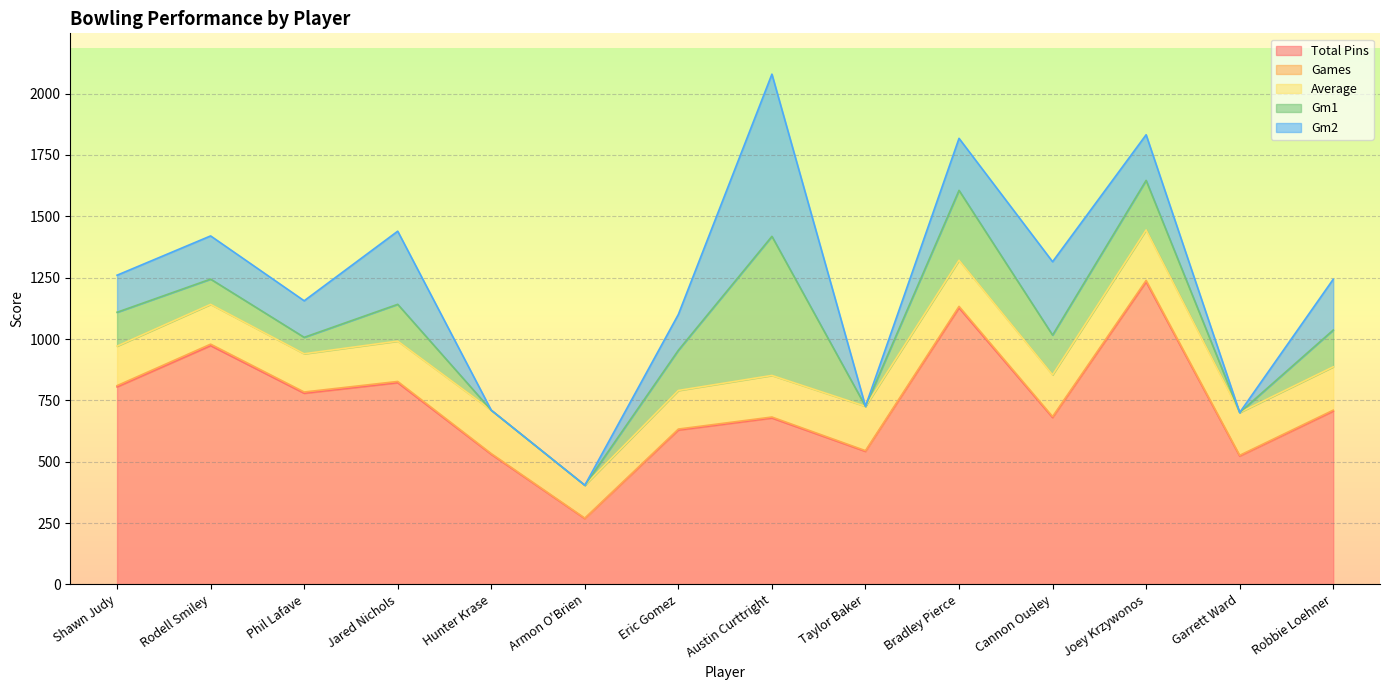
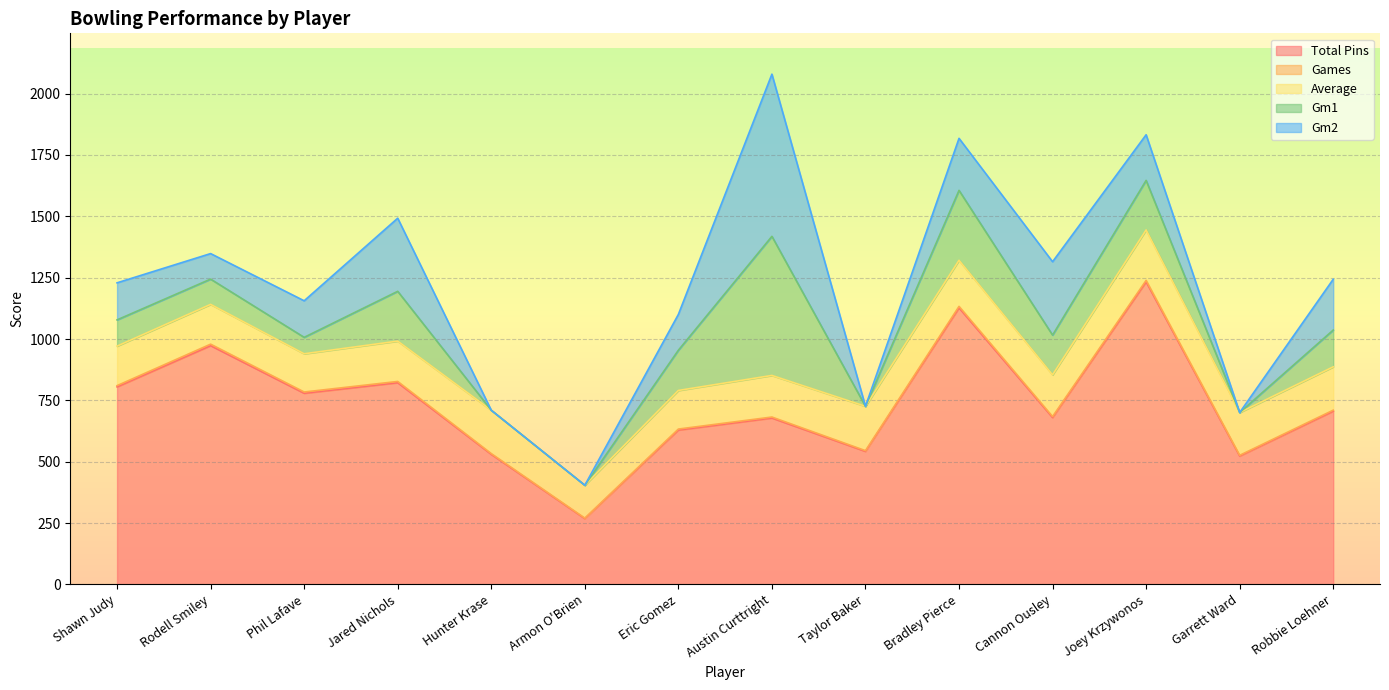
  {
    "Gm1": {
-     "Shawn Judy": 140,
+     "Shawn Judy": 110,
      "Rodell Smiley": 100,
      "Phil Lafave": 70,
-     "Jared Nichols": 150,
+     "Jared Nichols": 200,
      "Eric Gomez": 160,
      "Austin Curttright": 570,
      "Bradley Pierce": 290,
      "Cannon Ousley": 160,
      "Joey Krzywonos": 200,
      "Robbie Loehner": 150
    },
    "Gm2": {
      "Shawn Judy": 150,
-     "Rodell Smiley": 180,
+     "Rodell Smiley": 100,
      "Phil Lafave": 150,
      "Jared Nichols": 300,
      "Eric Gomez": 150,
      "Austin Curttright": 660,
      "Bradley Pierce": 210,
      "Cannon Ousley": 300,
      "Joey Krzywonos": 190,
      "Robbie Loehner": 210
    }
  }
